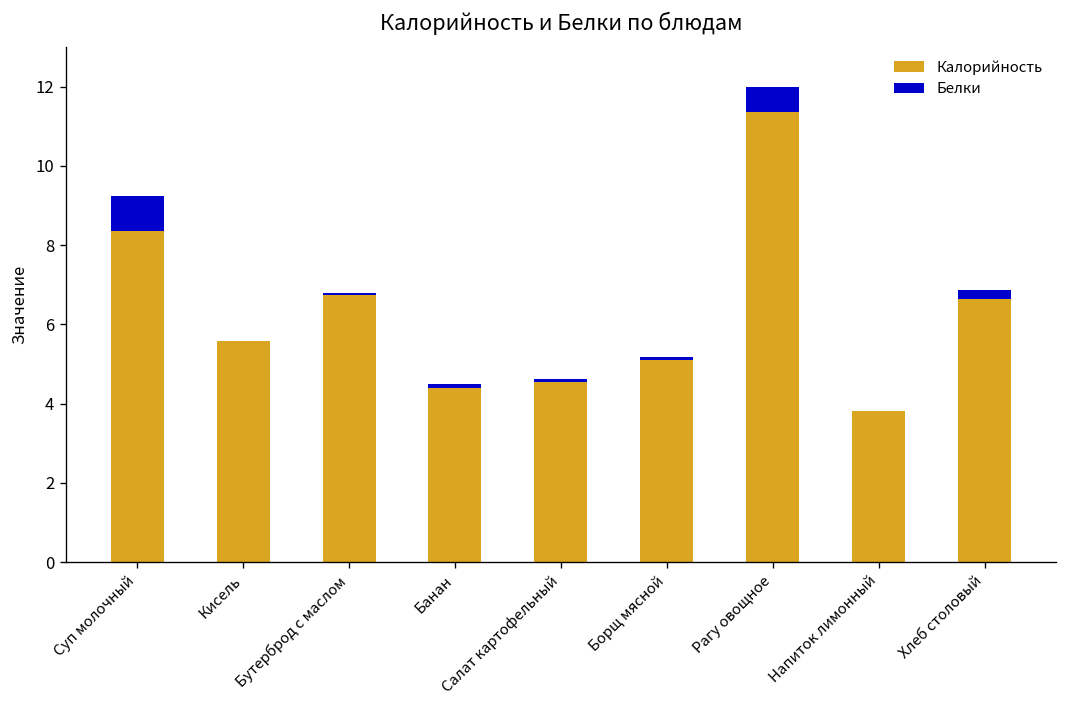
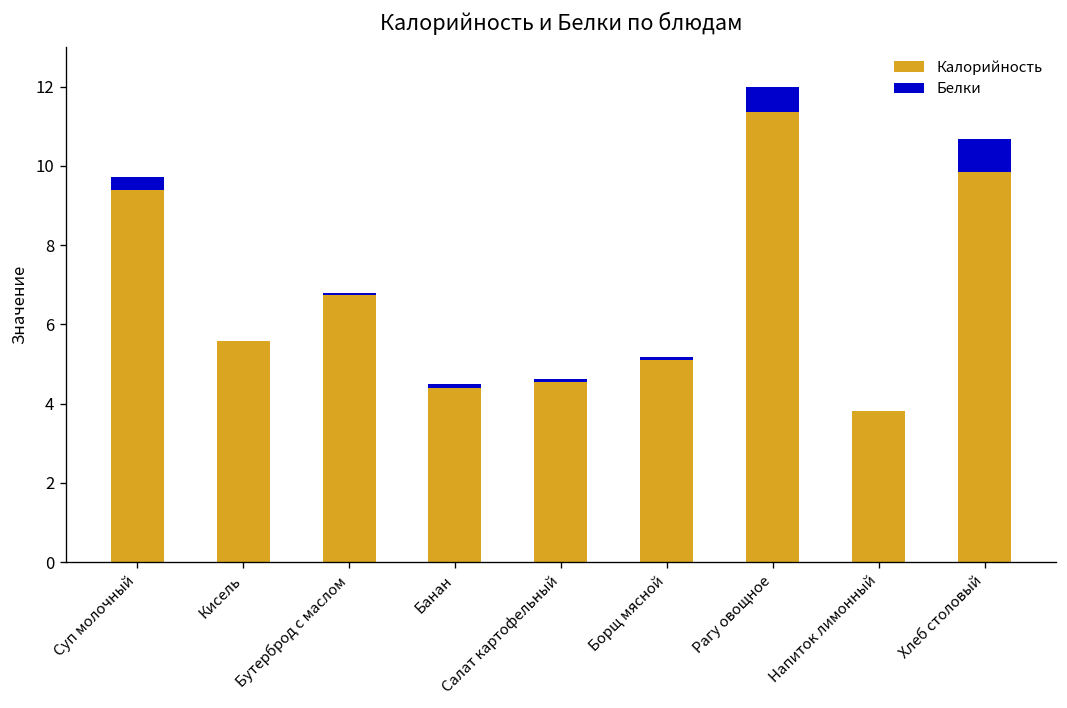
  {
    "Калорийность": {
-     "Суп молочный": 8.4,
+     "Суп молочный": 9.4,
      "Кисель": 5.6,
      "Бутерброд с маслом": 6.7,
      "Банан": 4.4,
      "Салат картофельный": 4.5,
      "Борщ мясной": 5.1,
      "Рагу овощное": 11.4,
      "Напиток лимонный": 3.8,
-     "Хлеб столовый": 6.6
+     "Хлеб столовый": 9.8
    },
    "Белки": {
-     "Суп молочный": 0.9,
+     "Суп молочный": 0.3,
      "Кисель": 0.0,
      "Банан": 0.1,
      "Салат картофельный": 0.1,
      "Борщ мясной": 0.1,
      "Рагу овощное": 0.6,
      "Напиток лимонный": 0.0,
-     "Хлеб столовый": 0.2
+     "Хлеб столовый": 0.8
    }
  }
